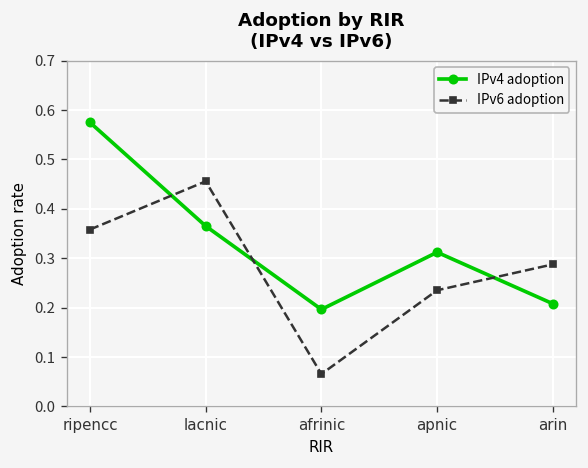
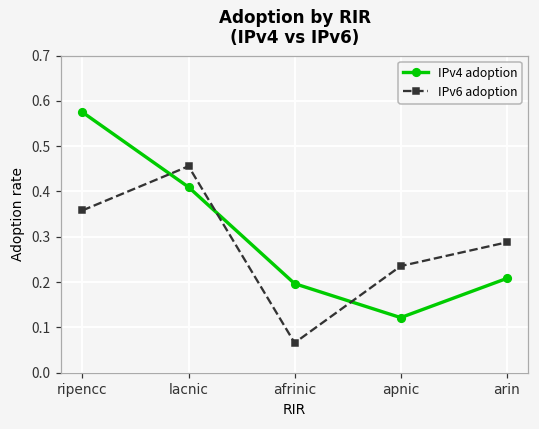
  {
    "IPv4 adoption": {
      "ripencc": 0.57,
-     "lacnic": 0.37,
+     "lacnic": 0.41,
      "afrinic": 0.20,
-     "apnic": 0.31,
+     "apnic": 0.12,
      "arin": 0.21
    },
    "IPv6 adoption": {
      "ripencc": 0.36,
      "lacnic": 0.46,
      "afrinic": 0.07,
      "apnic": 0.24,
      "arin": 0.29
    }
  }
